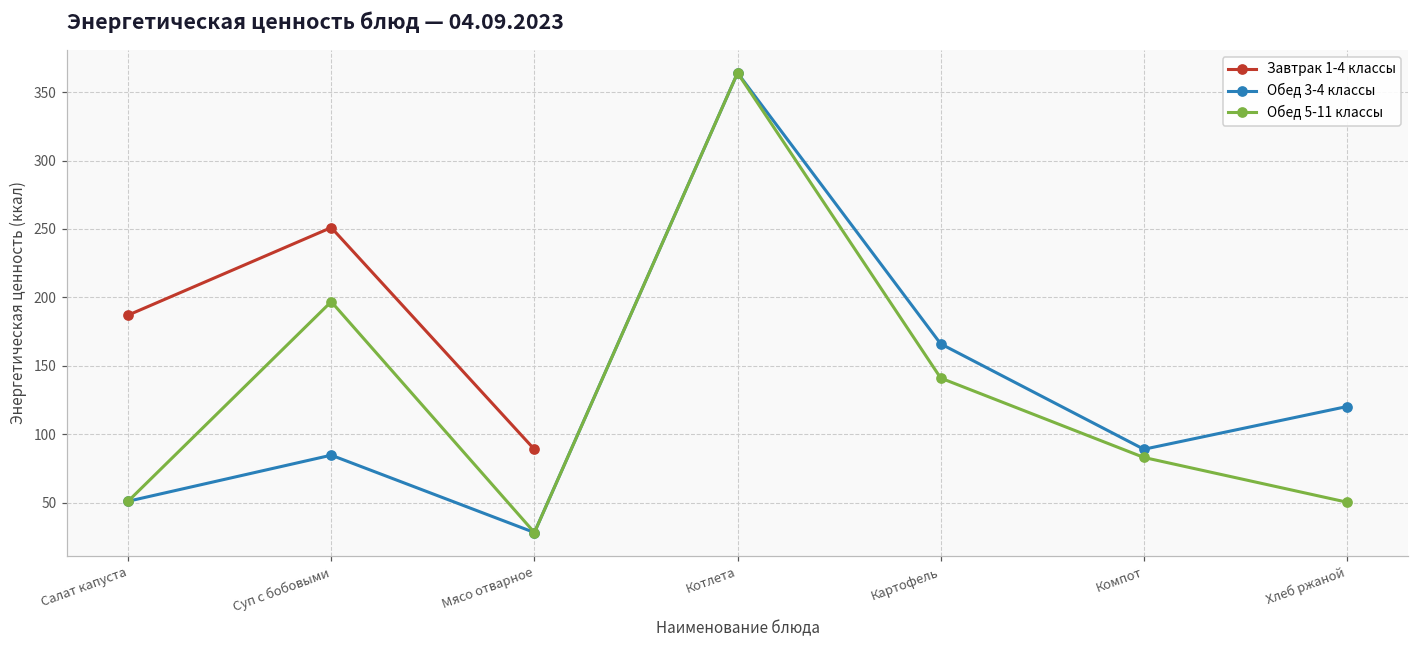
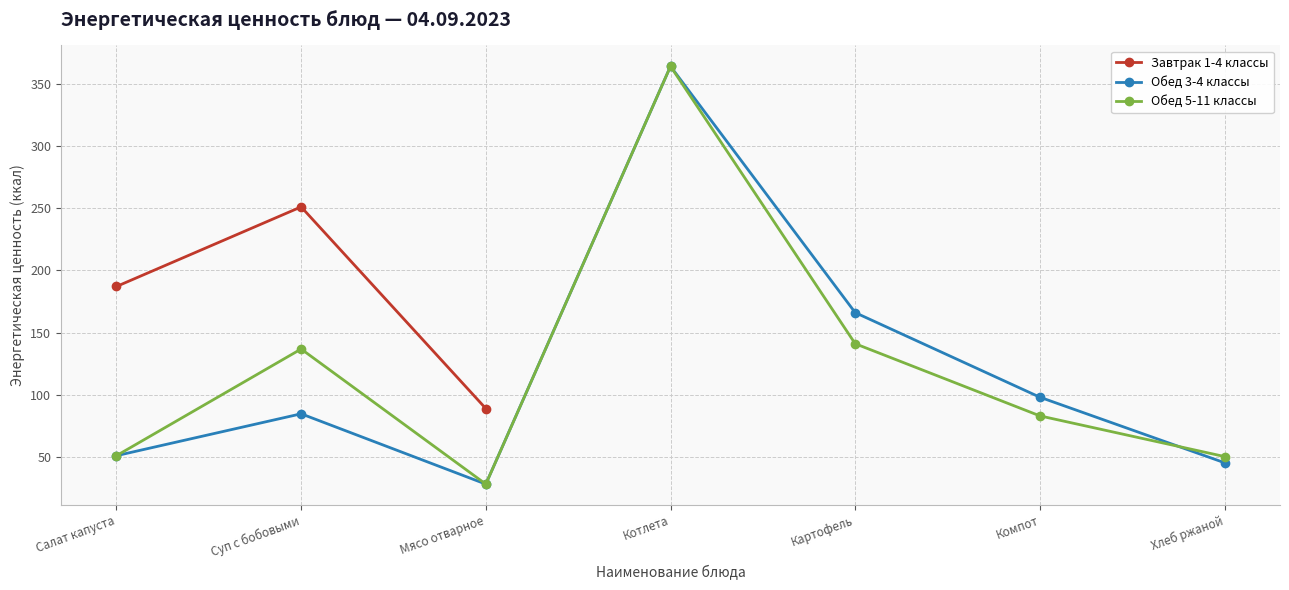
  {
    "Завтрак 1-4 классы": {
      "Салат капуста": 187,
      "Суп с бобовыми": 251,
      "Мясо отварное": 89
    },
    "Обед 3-4 классы": {
      "Суп с бобовыми": 85,
      "Картофель": 166,
-     "Компот": 89,
-     "Хлеб ржаной": 120
+     "Компот": 98,
+     "Хлеб ржаной": 45
    },
    "Обед 5-11 классы": {
-     "Суп с бобовыми": 197,
+     "Суп с бобовыми": 137,
      "Картофель": 141,
      "Компот": 83,
      "Хлеб ржаной": 50
    }
  }
